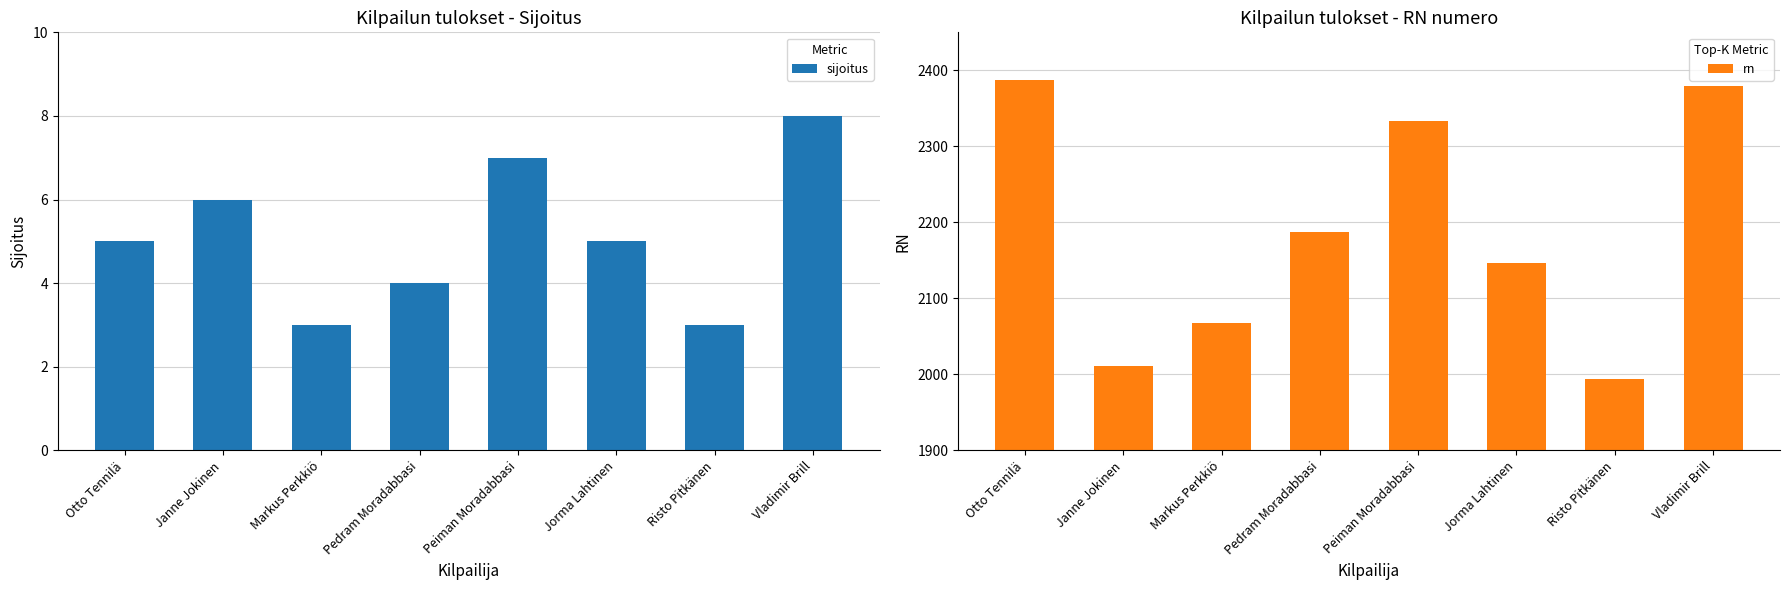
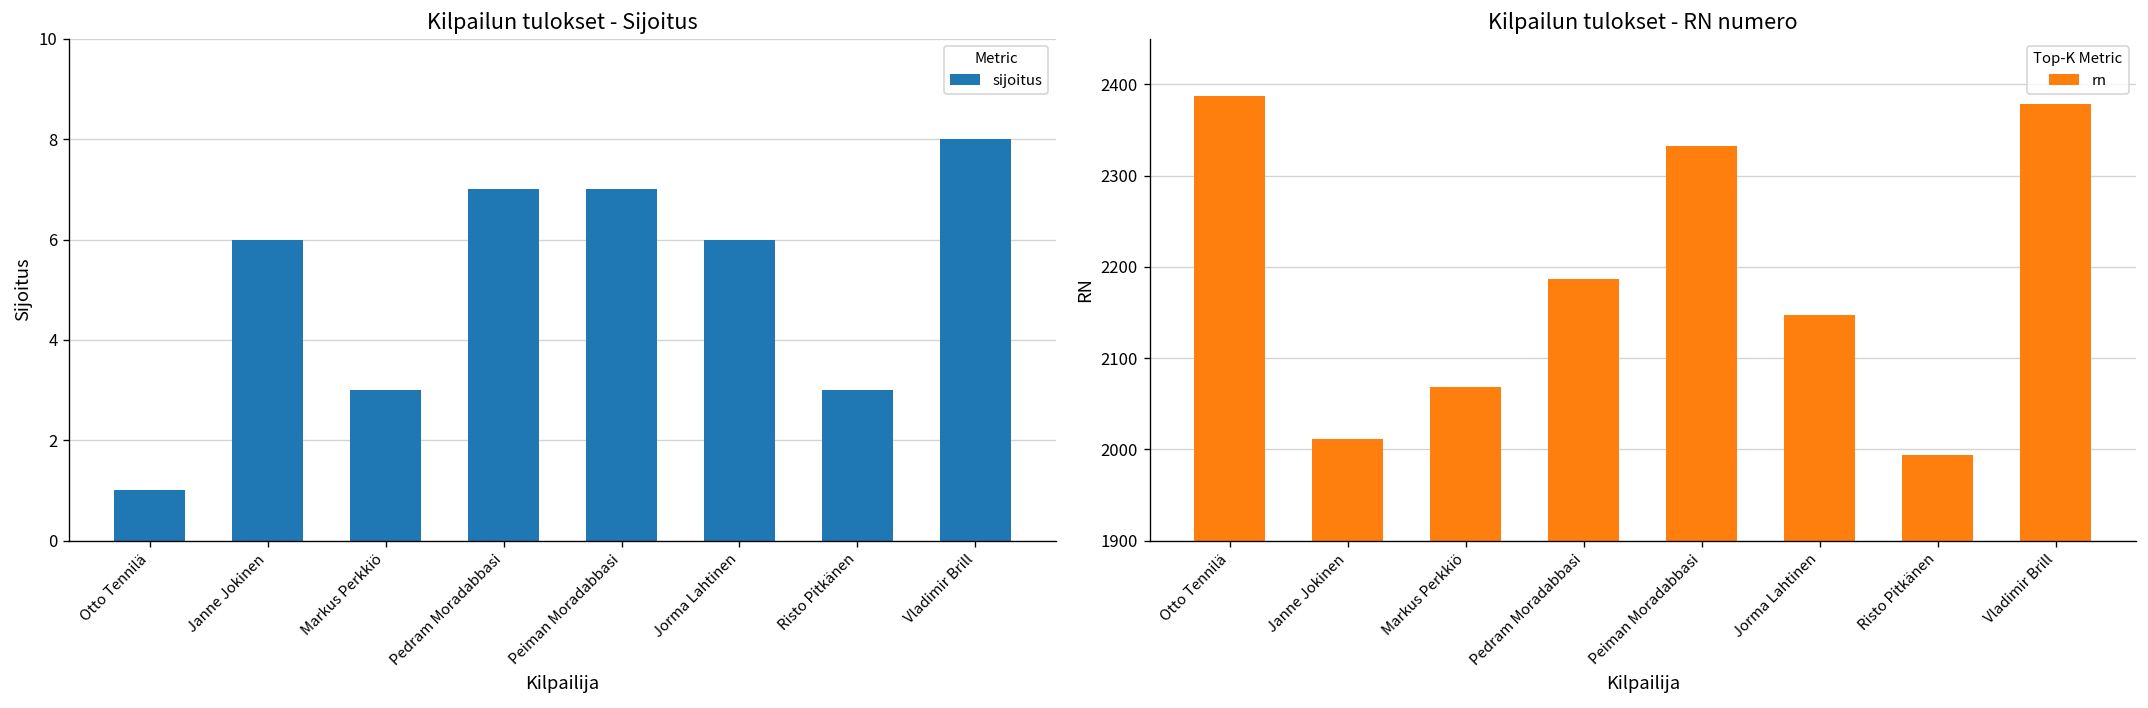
  {
    "Kilpailun tulokset - Sijoitus": {
-     "Otto Tennilä": 5,
+     "Otto Tennilä": 1,
      "Janne Jokinen": 6,
      "Markus Perkkiö": 3,
-     "Pedram Moradabbasi": 4,
+     "Pedram Moradabbasi": 7,
      "Peiman Moradabbasi": 7,
-     "Jorma Lahtinen": 5,
+     "Jorma Lahtinen": 6,
      "Risto Pitkänen": 3,
      "Vladimir Brill": 8
    },
    "Kilpailun tulokset - RN numero": {
      "Otto Tennilä": 2390,
      "Janne Jokinen": 2010,
      "Markus Perkkiö": 2070,
      "Pedram Moradabbasi": 2190,
      "Peiman Moradabbasi": 2330,
      "Jorma Lahtinen": 2150,
      "Risto Pitkänen": 1990,
      "Vladimir Brill": 2380
    }
  }
